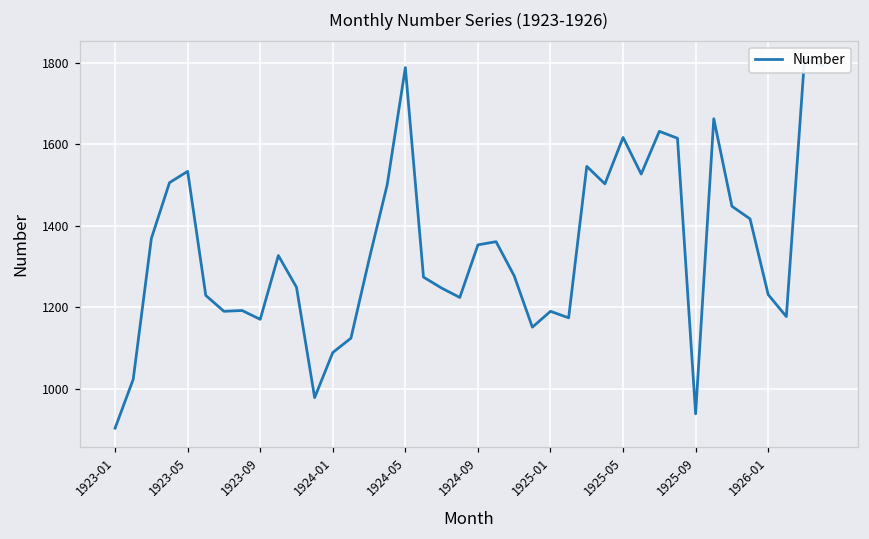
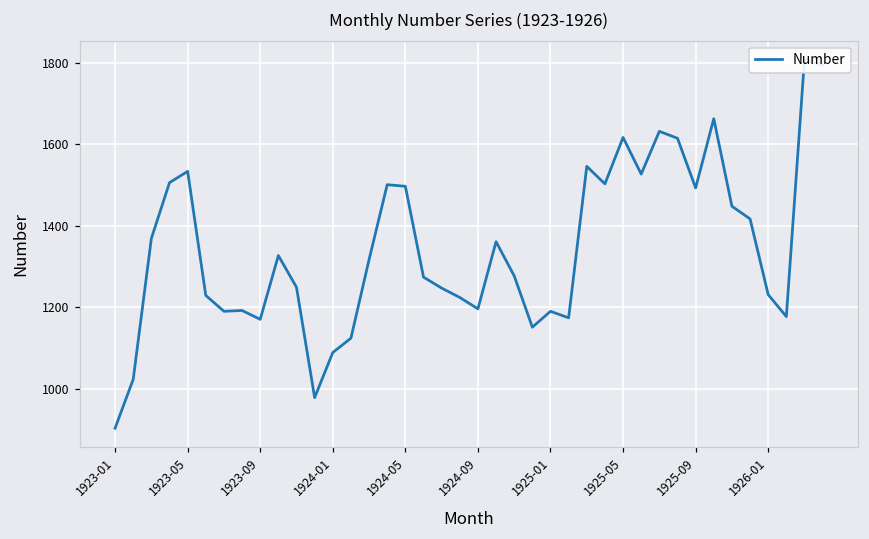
  {
    "1923-01": 900,
    "1923-05": 1530,
    "1923-09": 1170,
    "1924-01": 1090,
-   "1924-05": 1790,
-   "1924-09": 1350,
+   "1924-05": 1500,
+   "1924-09": 1200,
    "1925-01": 1190,
    "1925-05": 1620,
-   "1925-09": 940,
+   "1925-09": 1490,
    "1926-01": 1230
  }
